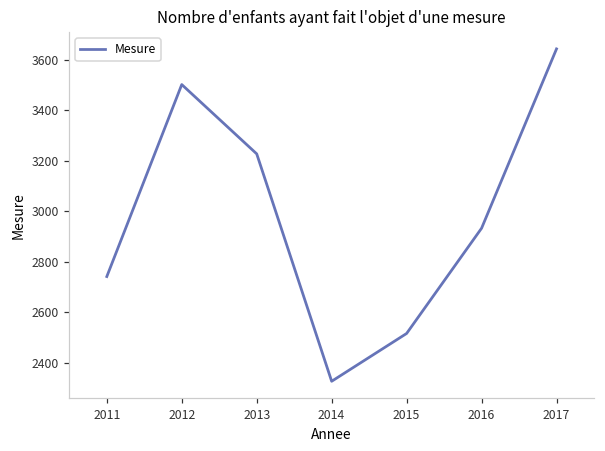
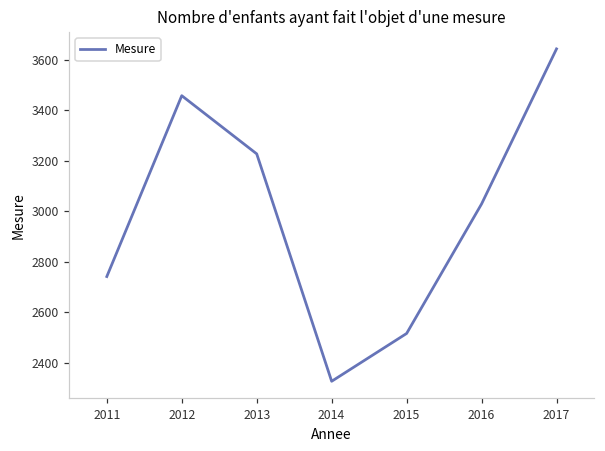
  {
    "2011": 2740,
-   "2012": 3500,
+   "2012": 3460,
    "2013": 3230,
    "2014": 2330,
    "2015": 2520,
-   "2016": 2930,
+   "2016": 3030,
    "2017": 3640
  }
